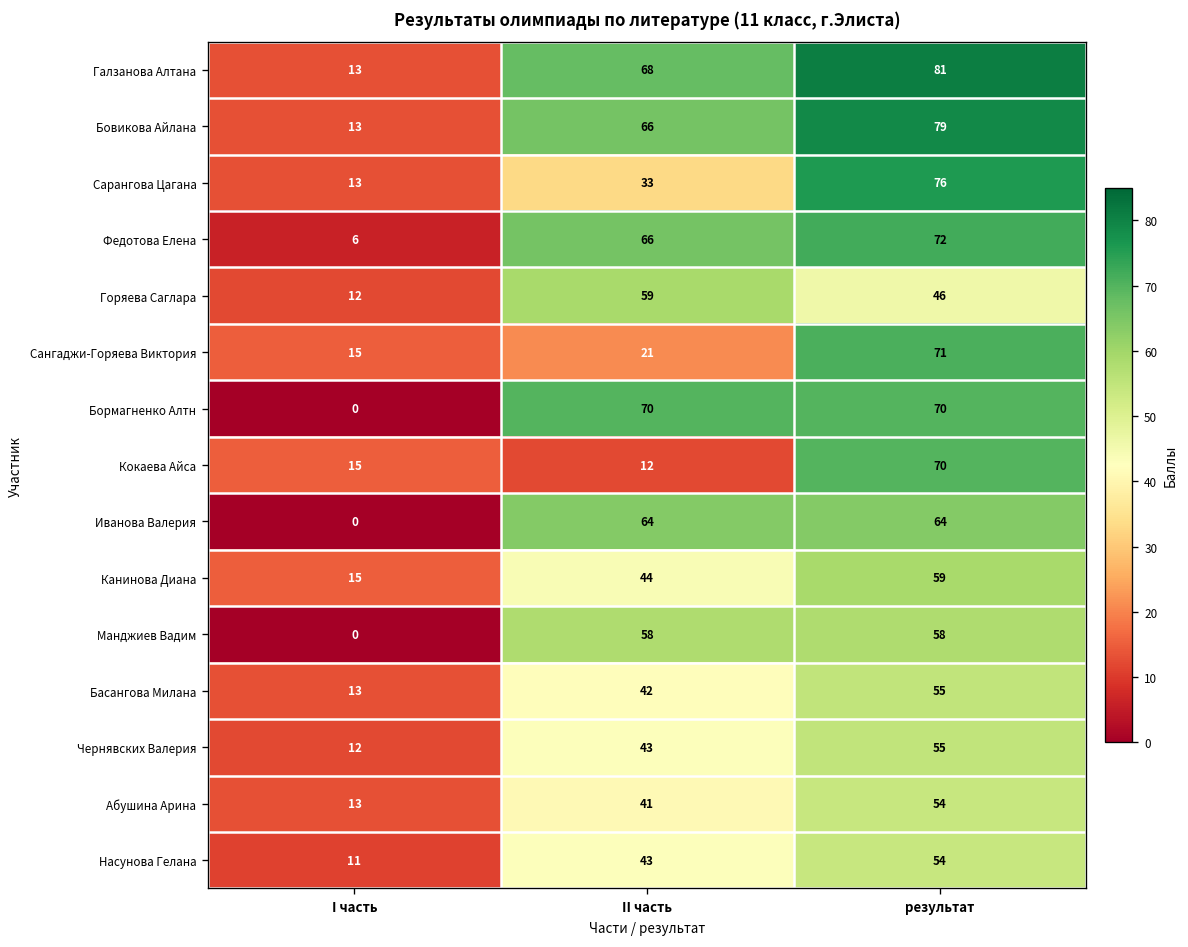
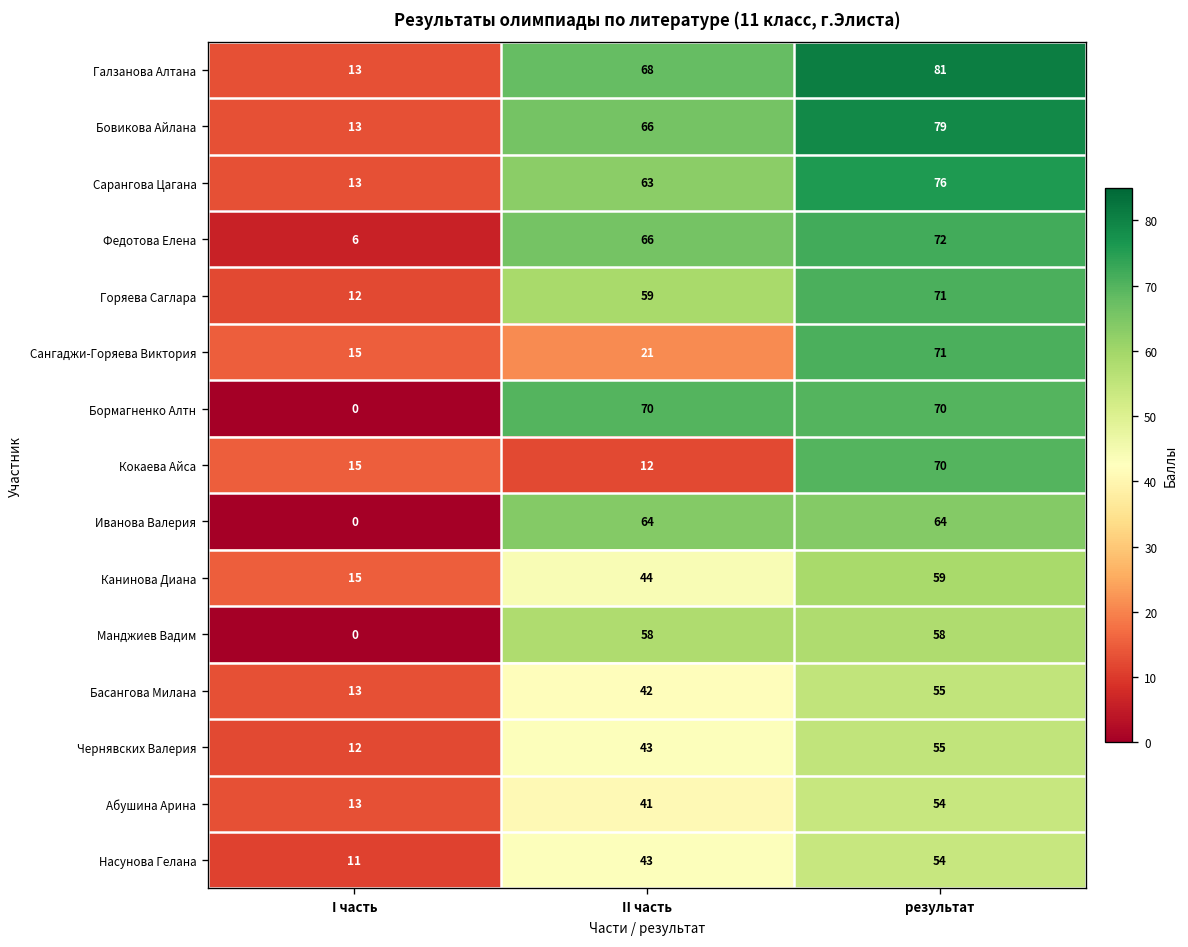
  {
    "Галзанова Алтана": {
      "I часть": 13,
      "II часть": 68,
      "результат": 81
    },
    "Бовикова Айлана": {
      "I часть": 13,
      "II часть": 66,
      "результат": 79
    },
    "Сарангова Цагана": {
      "I часть": 13,
-     "II часть": 33,
+     "II часть": 63,
      "результат": 76
    },
    "Федотова Елена": {
      "I часть": 6,
      "II часть": 66,
      "результат": 72
    },
    "Горяева Саглара": {
      "I часть": 12,
      "II часть": 59,
-     "результат": 46
+     "результат": 71
    },
    "Сангаджи-Горяева Виктория": {
      "I часть": 15,
      "II часть": 21,
      "результат": 71
    },
    "Бормагненко Алтн": {
      "I часть": 0,
      "II часть": 70,
      "результат": 70
    },
    "Кокаева Айса": {
      "I часть": 15,
      "II часть": 12,
      "результат": 70
    },
    "Иванова Валерия": {
      "I часть": 0,
      "II часть": 64,
      "результат": 64
    },
    "Канинова Диана": {
      "I часть": 15,
      "II часть": 44,
      "результат": 59
    },
    "Манджиев Вадим": {
      "I часть": 0,
      "II часть": 58,
      "результат": 58
    },
    "Басангова Милана": {
      "I часть": 13,
      "II часть": 42,
      "результат": 55
    },
    "Чернявских Валерия": {
      "I часть": 12,
      "II часть": 43,
      "результат": 55
    },
    "Абушина Арина": {
      "I часть": 13,
      "II часть": 41,
      "результат": 54
    },
    "Насунова Гелана": {
      "I часть": 11,
      "II часть": 43,
      "результат": 54
    }
  }
